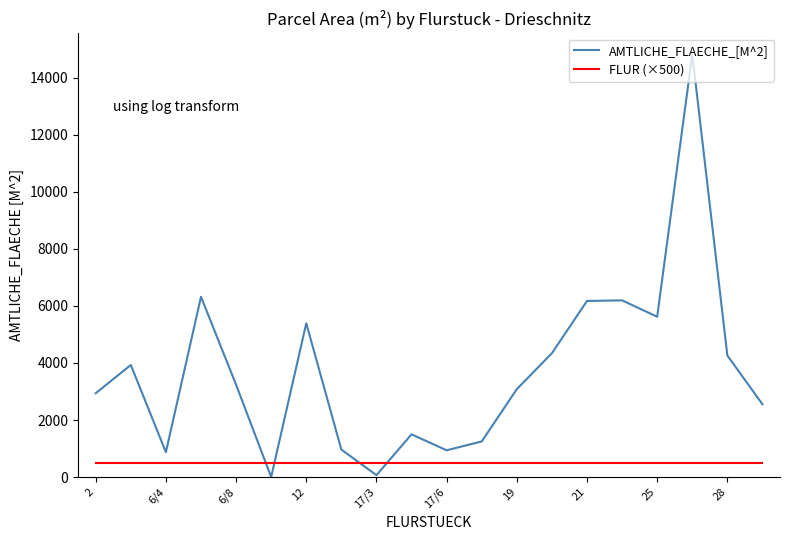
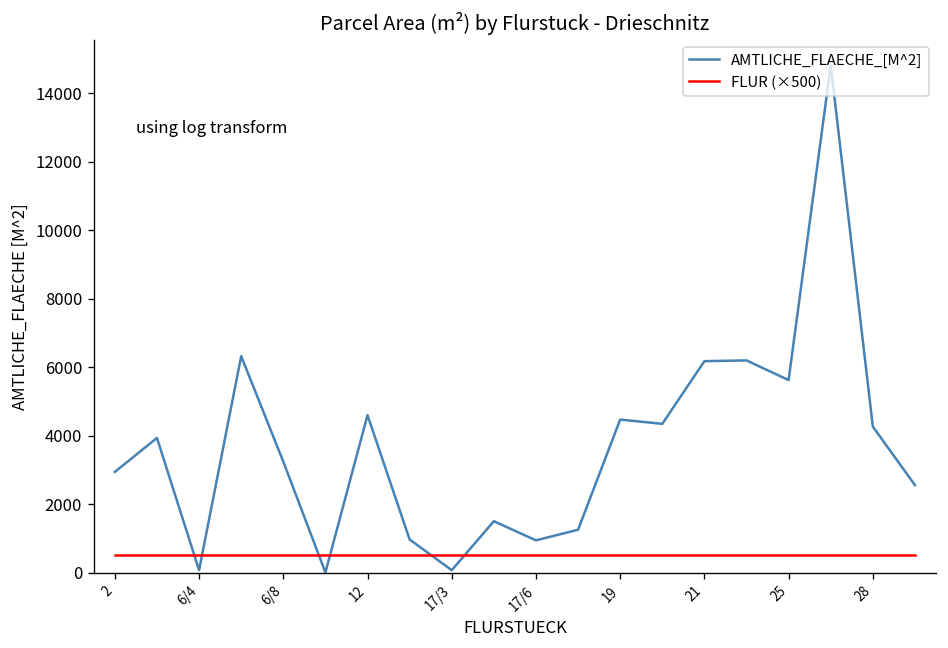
  {
    "AMTLICHE_FLAECHE_[M^2]": {
      "2": 2900,
-     "6/4": 900,
+     "6/4": 100,
      "6/8": 3200,
-     "12": 5400,
+     "12": 4600,
      "17/3": 100,
      "17/6": 900,
-     "19": 3100,
+     "19": 4500,
      "21": 6200,
      "25": 5600,
      "28": 4300
    },
    "FLUR (×500)": {
      "2": 500,
      "6/4": 500,
      "6/8": 500,
      "12": 500,
      "17/3": 500,
      "17/6": 500,
      "19": 500,
      "21": 500,
      "25": 500,
      "28": 500
    }
  }
